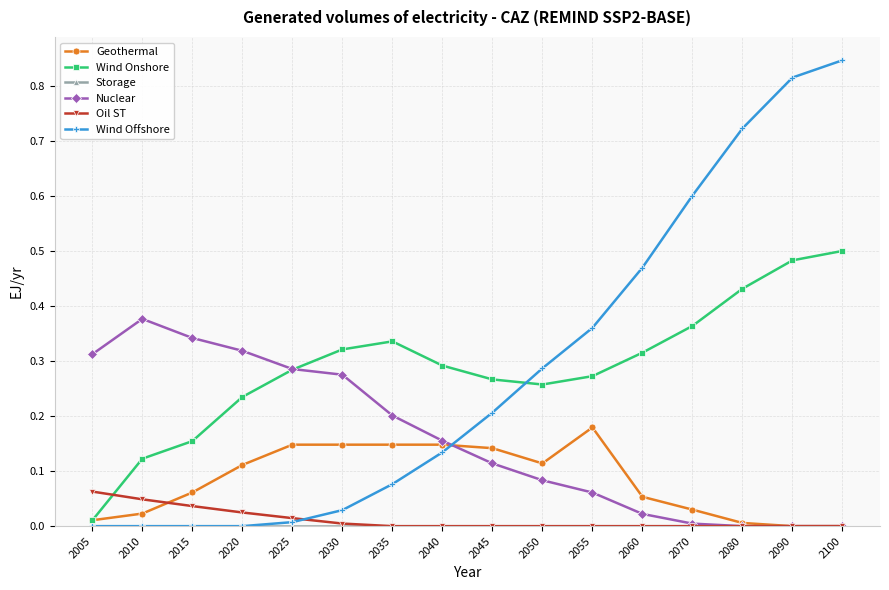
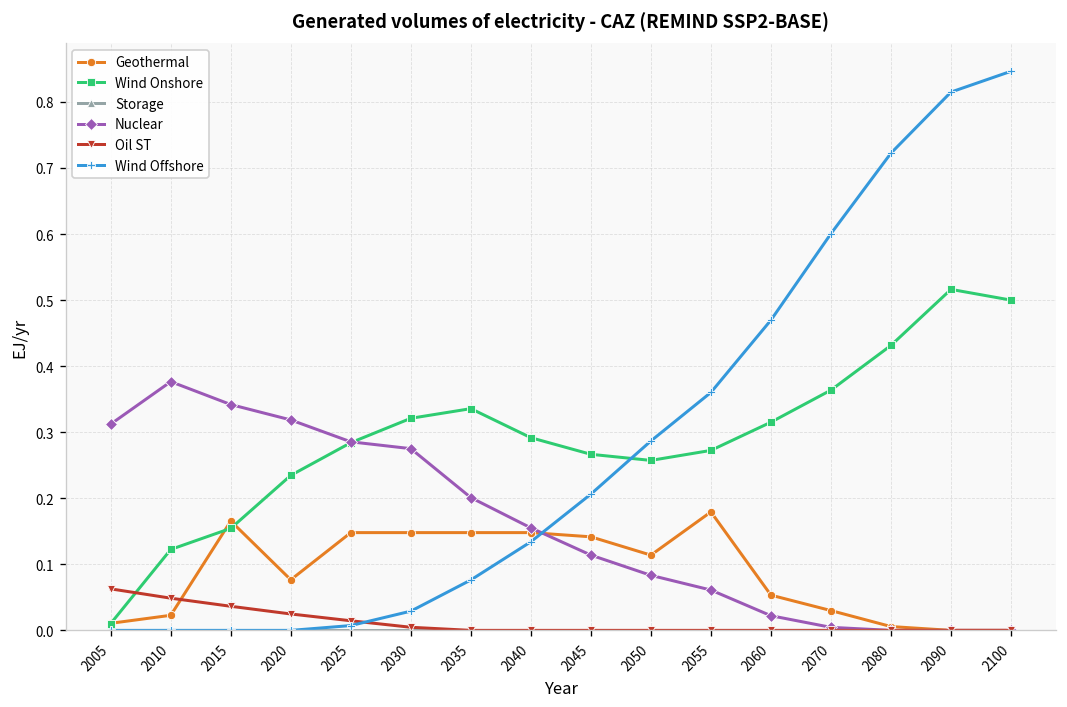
  {
    "Geothermal": {
      "2010": 0.02,
-     "2015": 0.06,
-     "2020": 0.11,
+     "2015": 0.17,
+     "2020": 0.08,
      "2025": 0.15,
      "2030": 0.15,
      "2035": 0.15,
      "2040": 0.15,
      "2045": 0.14,
      "2050": 0.11,
      "2055": 0.18,
      "2060": 0.05,
      "2070": 0.03,
      "2080": 0.01
    },
    "Wind Onshore": {
      "2010": 0.12,
      "2015": 0.15,
      "2020": 0.23,
      "2030": 0.32,
      "2035": 0.34,
      "2040": 0.29,
      "2045": 0.27,
      "2050": 0.26,
      "2055": 0.27,
      "2060": 0.32,
      "2070": 0.36,
      "2080": 0.43,
-     "2090": 0.48,
+     "2090": 0.52,
      "2100": 0.50
    },
    "Storage": {
      "2025": 0.00,
      "2030": 0.00
    },
    "Nuclear": {
      "2005": 0.31,
      "2010": 0.38,
      "2015": 0.34,
      "2020": 0.32,
      "2030": 0.28,
      "2035": 0.20,
      "2040": 0.16,
      "2045": 0.11,
      "2050": 0.08,
      "2055": 0.06,
      "2060": 0.02,
      "2070": 0.00
    },
    "Oil ST": {
      "2005": 0.06,
      "2010": 0.05,
      "2015": 0.04,
      "2020": 0.02,
      "2025": 0.01,
      "2030": 0.00
    },
    "Wind Offshore": {
      "2025": 0.01,
      "2030": 0.03,
      "2035": 0.08,
      "2040": 0.13,
      "2045": 0.21,
      "2050": 0.29,
      "2055": 0.36,
      "2060": 0.47,
      "2070": 0.60,
      "2080": 0.72,
      "2090": 0.81,
      "2100": 0.85
    }
  }
